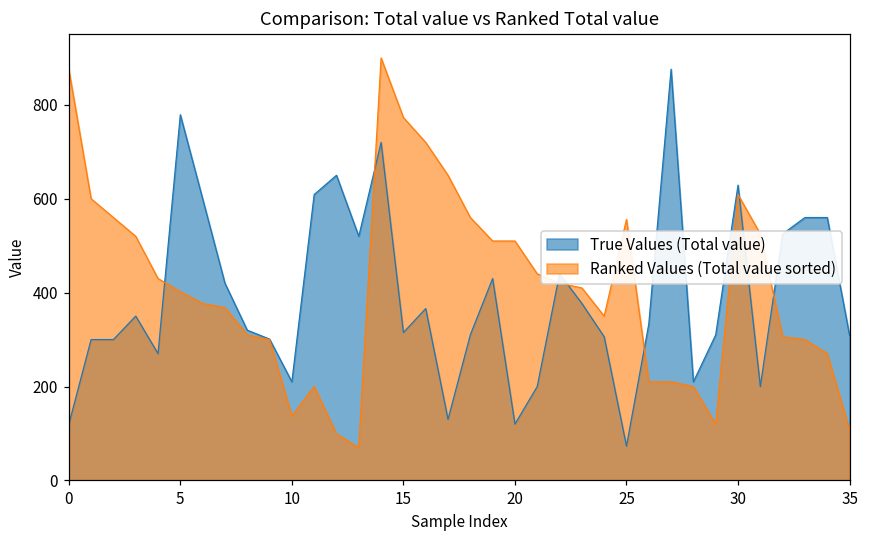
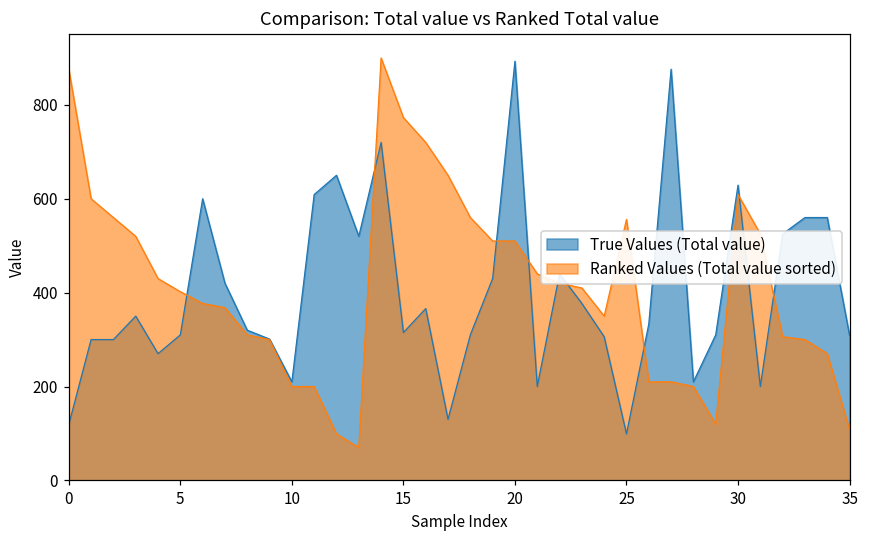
  {
    "True Values (Total value)": {
      "0": 120,
-     "5": 780,
+     "5": 310,
      "10": 210,
      "15": 320,
-     "20": 120,
-     "25": 70,
+     "20": 890,
+     "25": 100,
      "30": 630,
      "35": 310
    },
    "Ranked Values (Total value sorted)": {
      "0": 880,
      "5": 400,
-     "10": 140,
+     "10": 200,
      "15": 770,
      "20": 510,
      "25": 560,
      "30": 610,
      "35": 110
    }
  }
